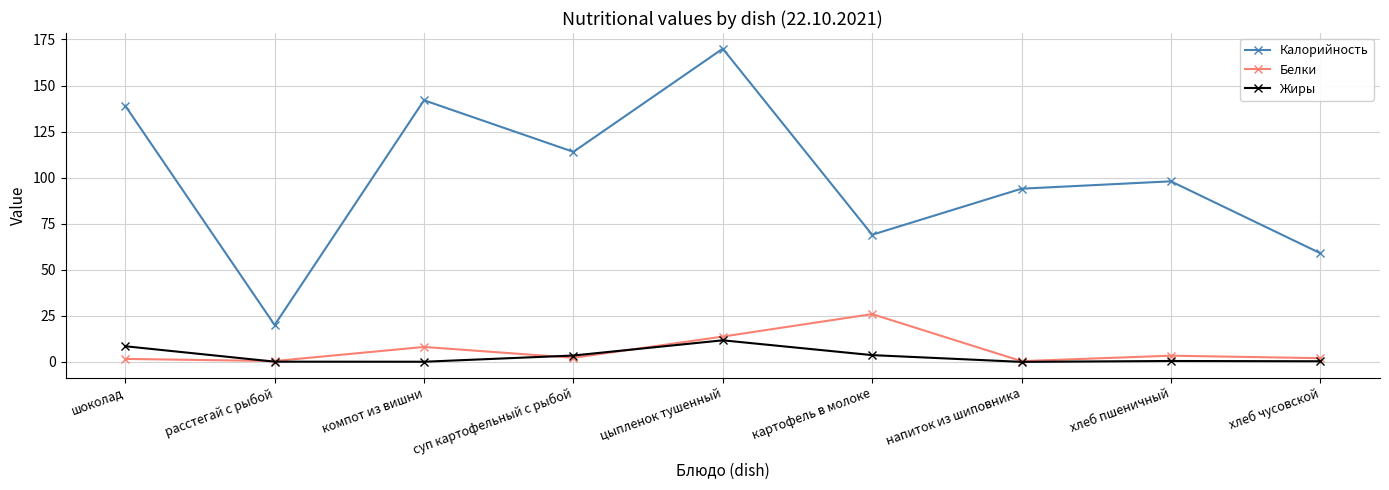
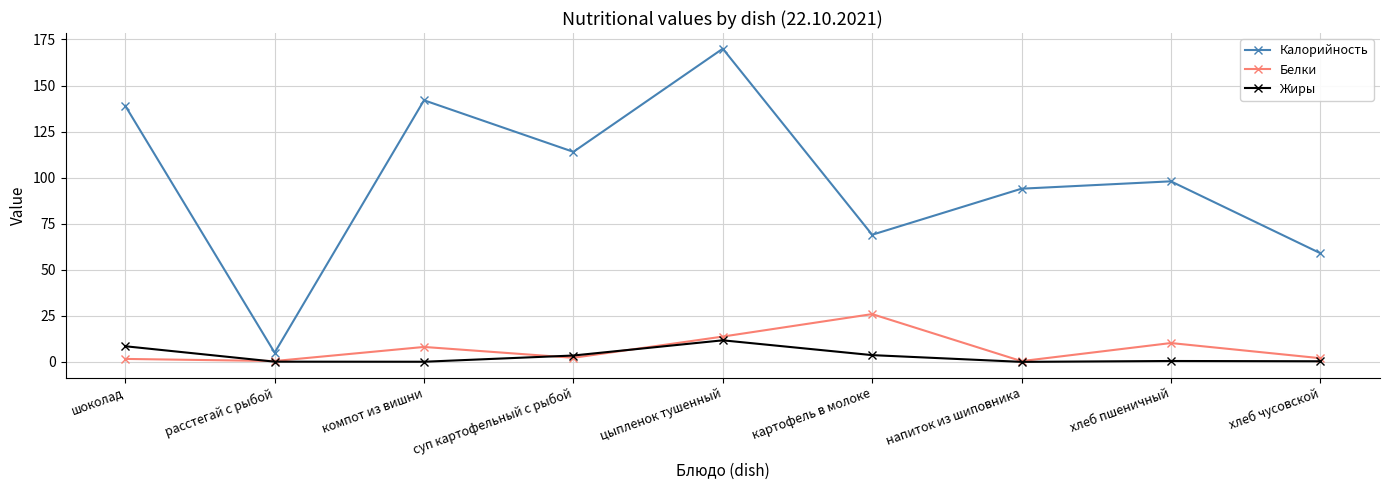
  {
    "Калорийность": {
      "шоколад": 139,
-     "расстегай с рыбой": 20,
+     "расстегай с рыбой": 5,
      "компот из вишни": 142,
      "суп картофельный с рыбой": 114,
      "цыпленок тушенный": 170,
      "картофель в молоке": 69,
      "напиток из шиповника": 94,
      "хлеб пшеничный": 98,
      "хлеб чусовской": 59
    },
    "Белки": {
      "шоколад": 2,
      "компот из вишни": 8,
      "цыпленок тушенный": 14,
      "картофель в молоке": 26,
-     "хлеб пшеничный": 3,
+     "хлеб пшеничный": 10,
      "хлеб чусовской": 2
    },
    "Жиры": {
      "шоколад": 8,
      "компот из вишни": 0,
      "цыпленок тушенный": 12,
      "картофель в молоке": 4,
      "хлеб пшеничный": 0,
      "хлеб чусовской": 0
    }
  }
